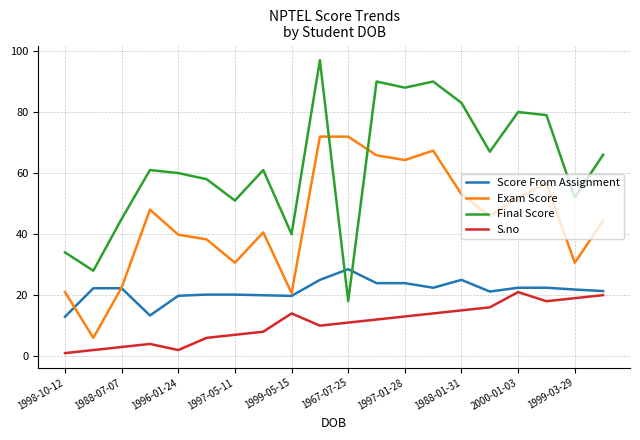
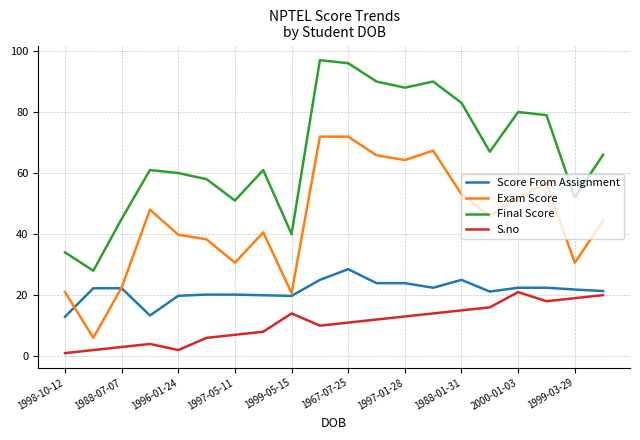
  {
    "Score From Assignment": {
      "1998-10-12": 13,
      "1996-01-24": 20,
      "1999-05-15": 20,
      "1967-07-25": 29,
      "1988-01-31": 25,
      "2000-01-03": 22,
      "1999-03-29": 22
    },
    "Exam Score": {
      "1998-10-12": 21,
      "1996-01-24": 40,
      "1999-05-15": 21,
      "1967-07-25": 72,
      "1999-03-29": 31
    },
    "Final Score": {
      "1998-10-12": 34,
      "1988-07-07": 45,
      "1996-01-24": 60,
      "1999-05-15": 40,
-     "1967-07-25": 18,
+     "1967-07-25": 96,
      "1988-01-31": 83,
      "2000-01-03": 80
    },
    "S.no": {
      "1998-10-12": 1,
      "1988-07-07": 3,
      "1996-01-24": 2,
      "1999-05-15": 14,
      "1967-07-25": 11,
      "1988-01-31": 15,
      "2000-01-03": 21,
      "1999-03-29": 19
    }
  }
